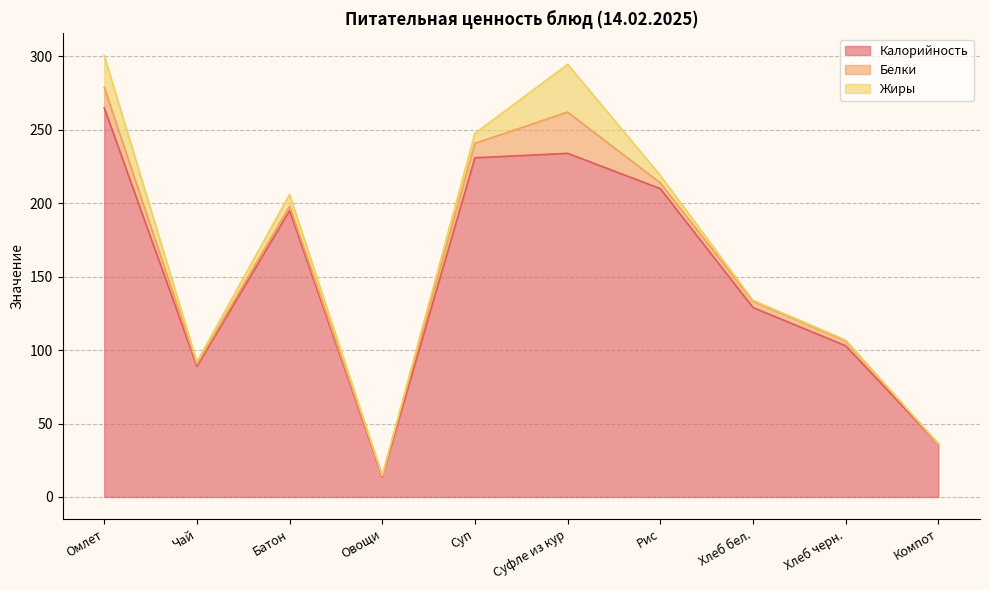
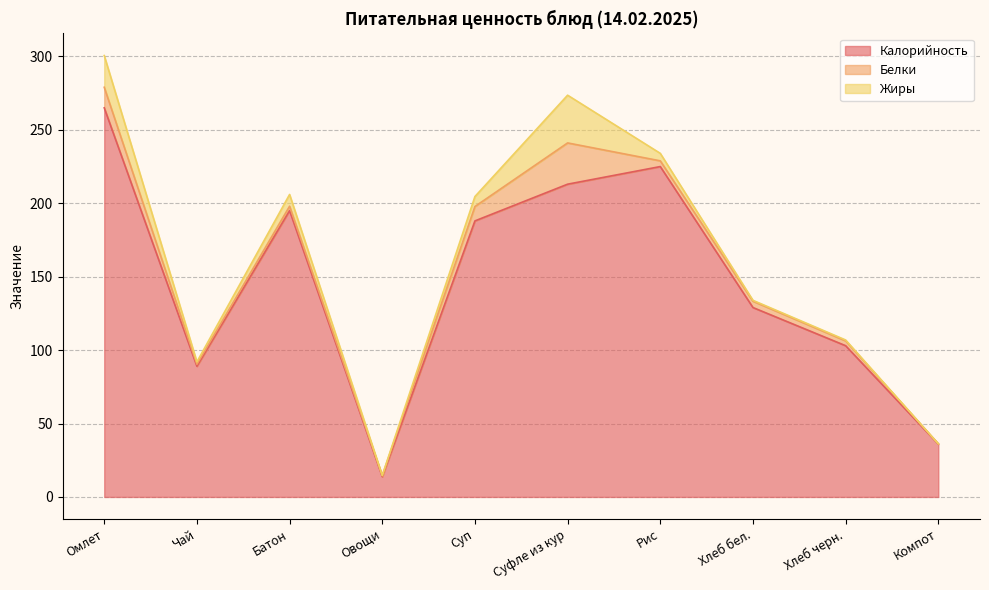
  {
    "Калорийность": {
      "Омлет": 265,
      "Батон": 195,
-     "Суп": 231,
-     "Суфле из кур": 234,
-     "Рис": 210,
+     "Суп": 188,
+     "Суфле из кур": 213,
+     "Рис": 225,
      "Хлеб бел.": 129,
      "Хлеб черн.": 103
    }
  }
